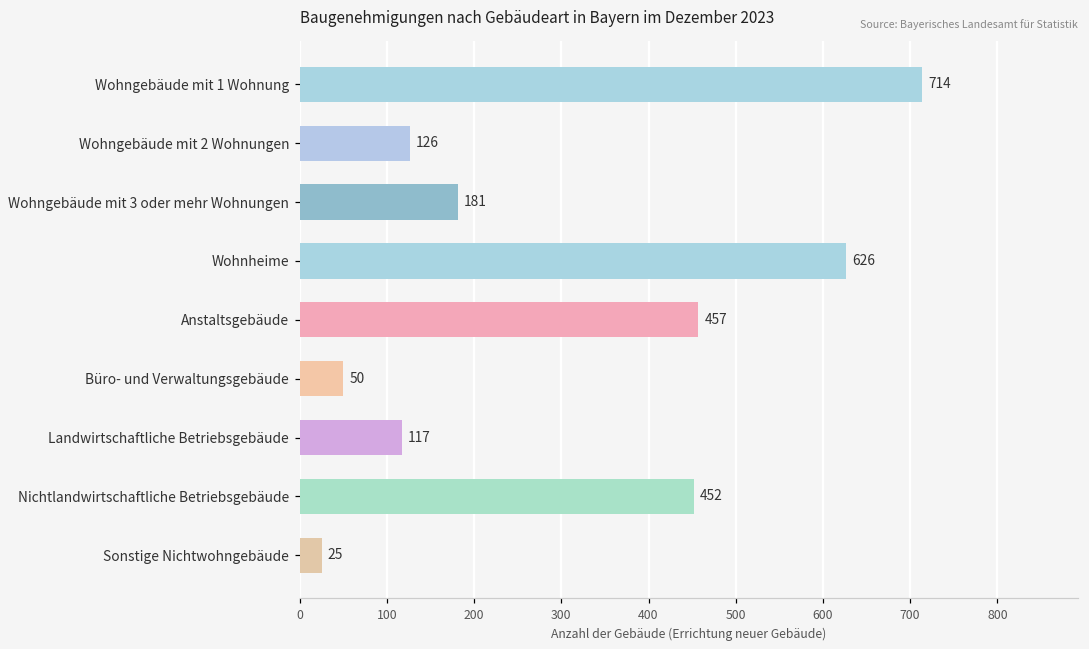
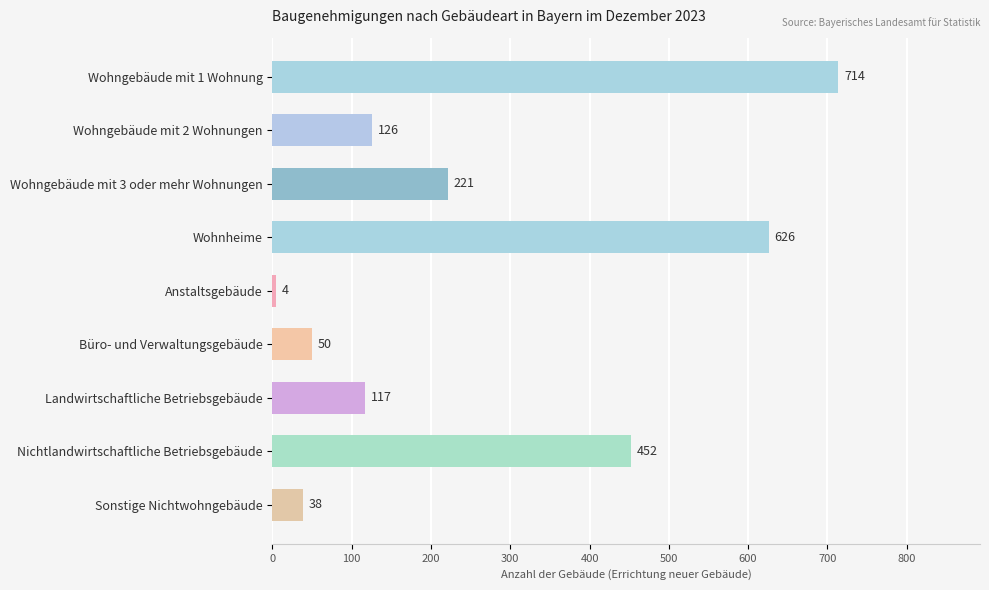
  {
    "Wohngebäude mit 1 Wohnung": 714,
    "Wohngebäude mit 2 Wohnungen": 126,
-   "Wohngebäude mit 3 oder mehr Wohnungen": 181,
+   "Wohngebäude mit 3 oder mehr Wohnungen": 221,
    "Wohnheime": 626,
-   "Anstaltsgebäude": 457,
+   "Anstaltsgebäude": 4,
    "Büro- und Verwaltungsgebäude": 50,
    "Landwirtschaftliche Betriebsgebäude": 117,
    "Nichtlandwirtschaftliche Betriebsgebäude": 452,
-   "Sonstige Nichtwohngebäude": 25
+   "Sonstige Nichtwohngebäude": 38
  }
